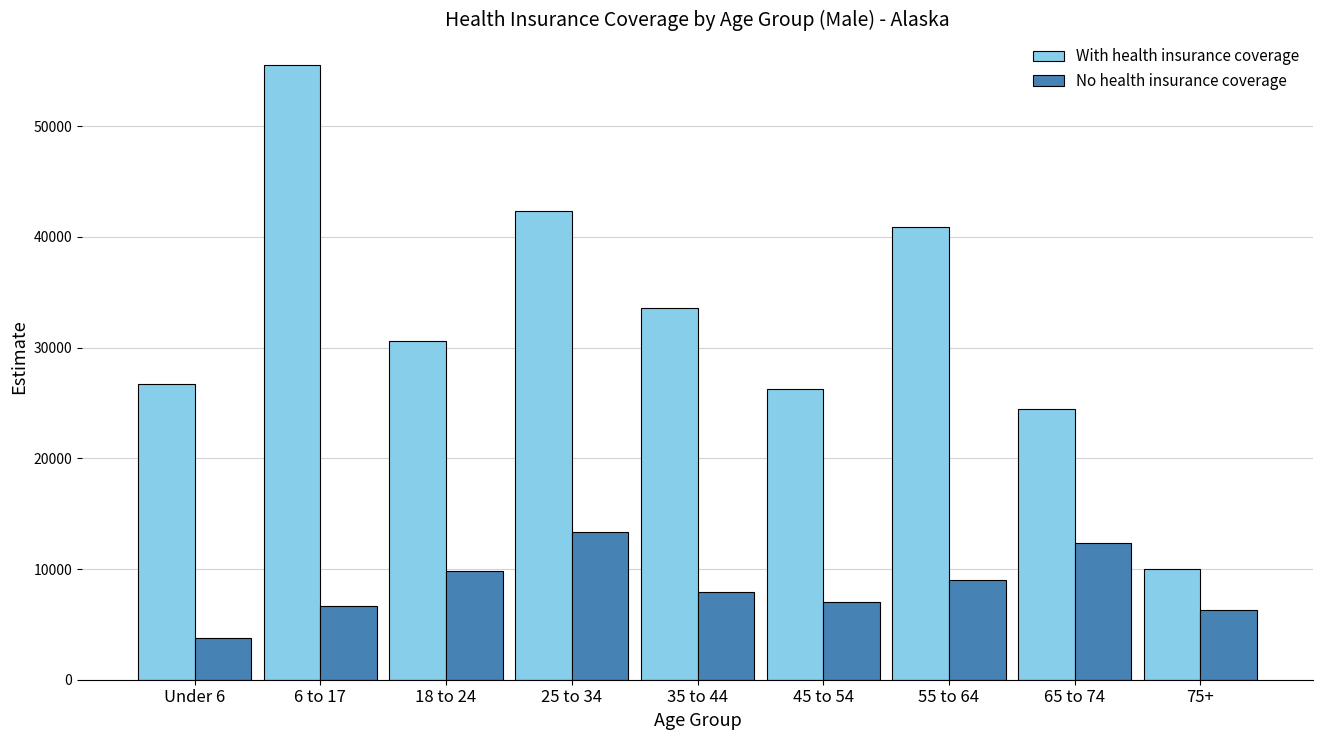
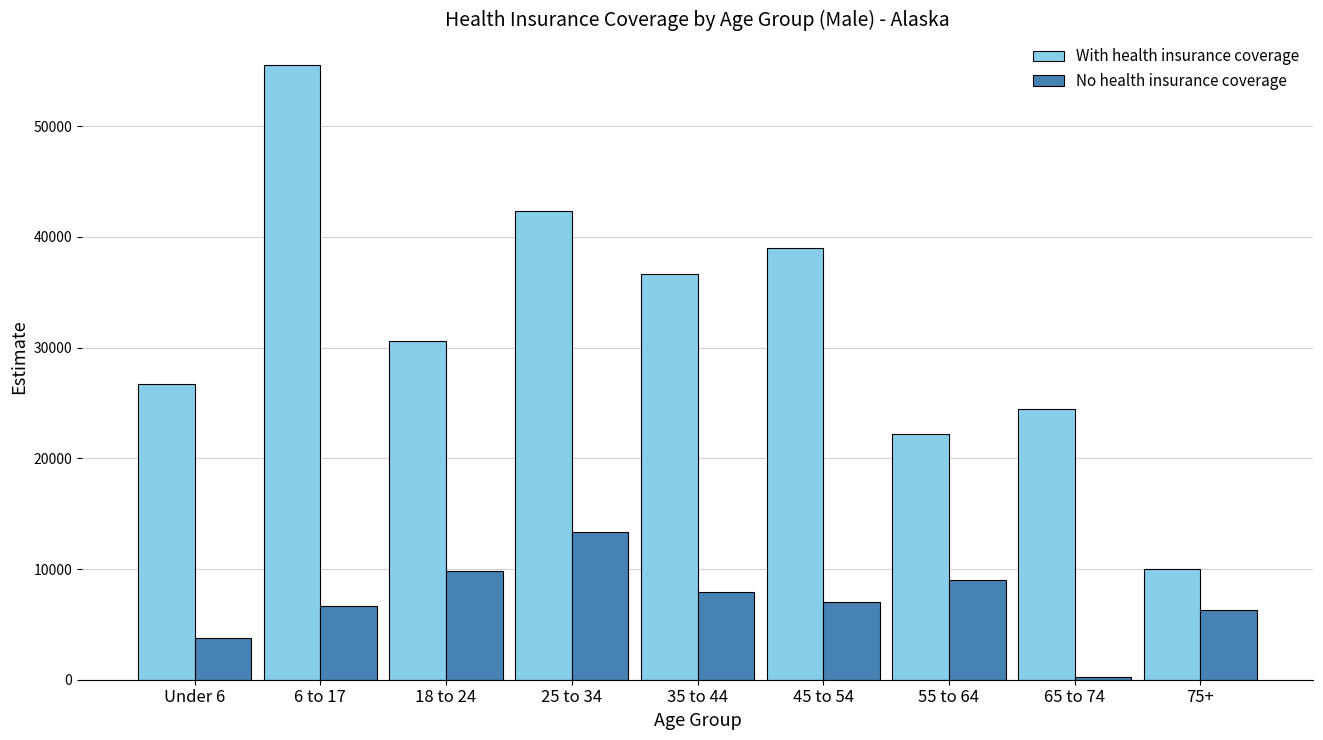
  {
    "With health insurance coverage": {
      "Under 6": 26800,
      "6 to 17": 55500,
      "18 to 24": 30600,
      "25 to 34": 42400,
-     "35 to 44": 33600,
-     "45 to 54": 26200,
-     "55 to 64": 40900,
+     "35 to 44": 36700,
+     "45 to 54": 39000,
+     "55 to 64": 22200,
      "65 to 74": 24500,
      "75+": 10000
    },
    "No health insurance coverage": {
      "Under 6": 3800,
      "6 to 17": 6600,
      "18 to 24": 9800,
      "25 to 34": 13300,
      "35 to 44": 8000,
      "45 to 54": 7000,
      "55 to 64": 9100,
-     "65 to 74": 12400,
+     "65 to 74": 200,
      "75+": 6300
    }
  }
